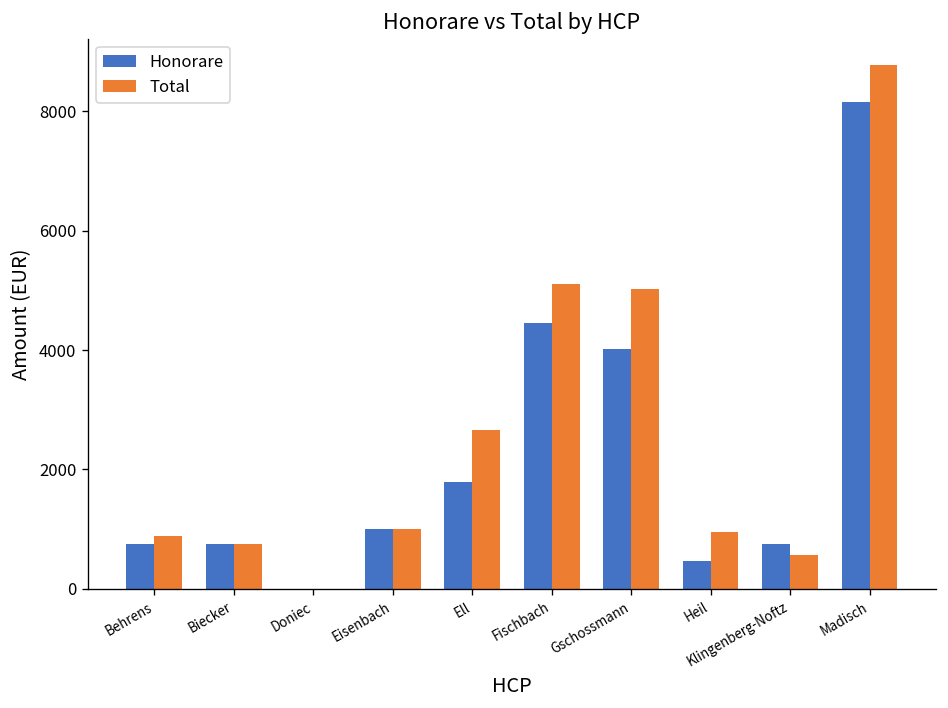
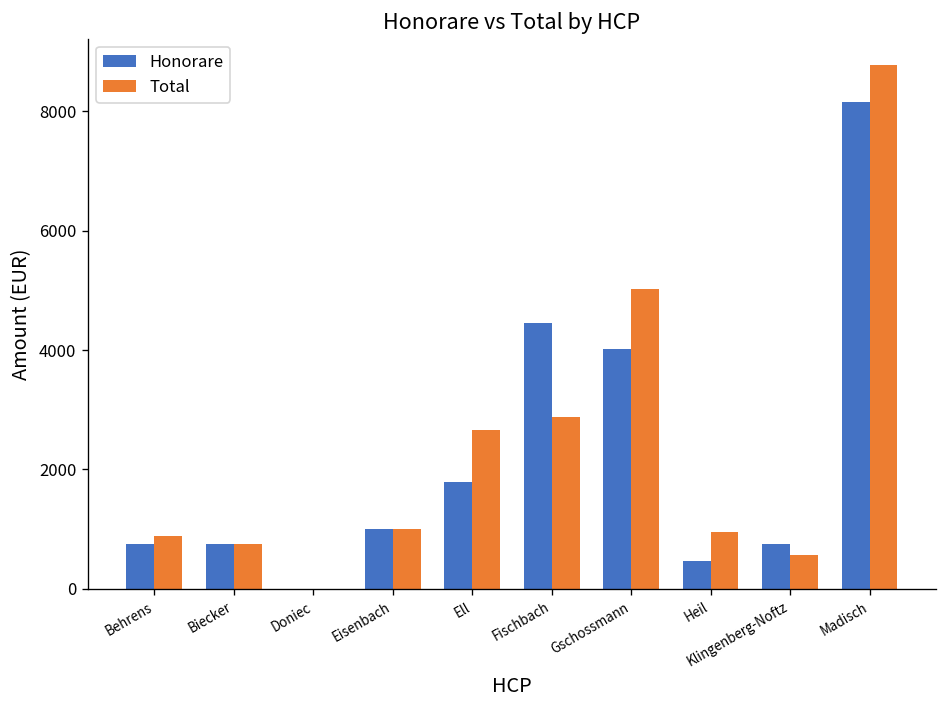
  {
    "Honorare": {
      "Behrens": 800,
      "Biecker": 800,
      "Doniec": 0,
      "Eisenbach": 1000,
      "Ell": 1800,
      "Fischbach": 4500,
      "Gschossmann": 4000,
      "Heil": 500,
      "Klingenberg-Noftz": 800,
      "Madisch": 8200
    },
    "Total": {
      "Behrens": 900,
      "Biecker": 800,
      "Doniec": 0,
      "Eisenbach": 1000,
      "Ell": 2700,
-     "Fischbach": 5100,
+     "Fischbach": 2900,
      "Gschossmann": 5000,
      "Heil": 900,
      "Klingenberg-Noftz": 600,
      "Madisch": 8800
    }
  }
